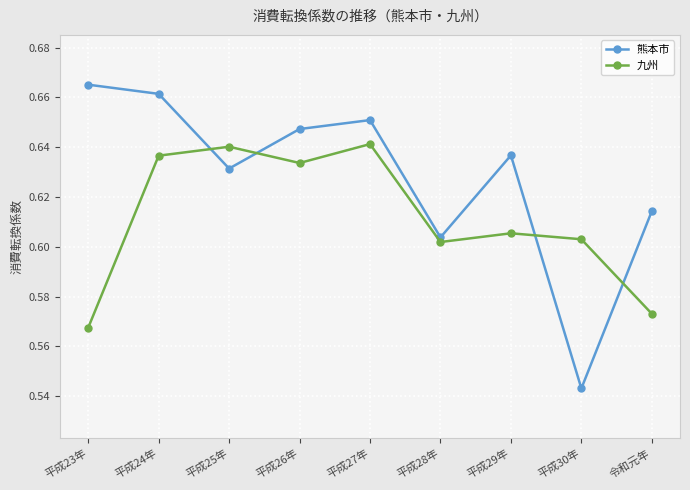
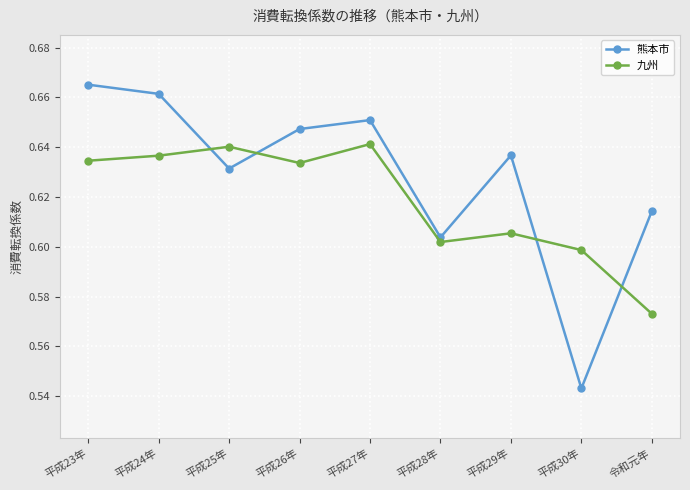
  {
    "熊本市": {
      "平成23年": 0.665,
      "平成24年": 0.661,
      "平成25年": 0.631,
      "平成26年": 0.647,
      "平成27年": 0.651,
      "平成28年": 0.604,
      "平成29年": 0.637,
      "平成30年": 0.543,
      "令和元年": 0.614
    },
    "九州": {
-     "平成23年": 0.567,
+     "平成23年": 0.635,
      "平成24年": 0.637,
      "平成25年": 0.640,
      "平成26年": 0.634,
      "平成27年": 0.641,
      "平成28年": 0.602,
      "平成29年": 0.605,
-     "平成30年": 0.603,
+     "平成30年": 0.599,
      "令和元年": 0.573
    }
  }
